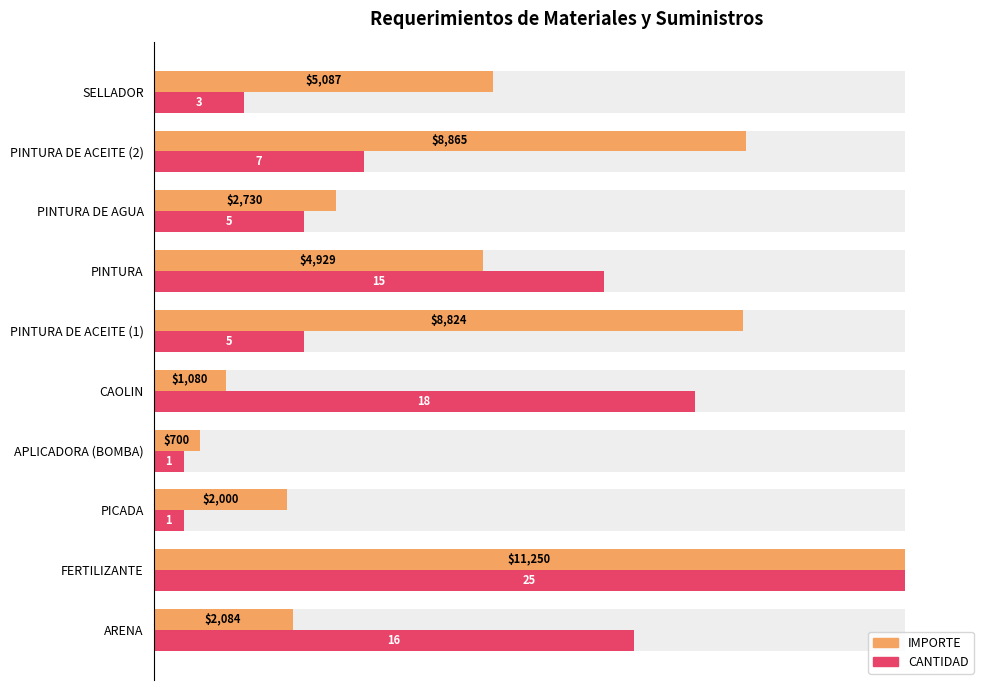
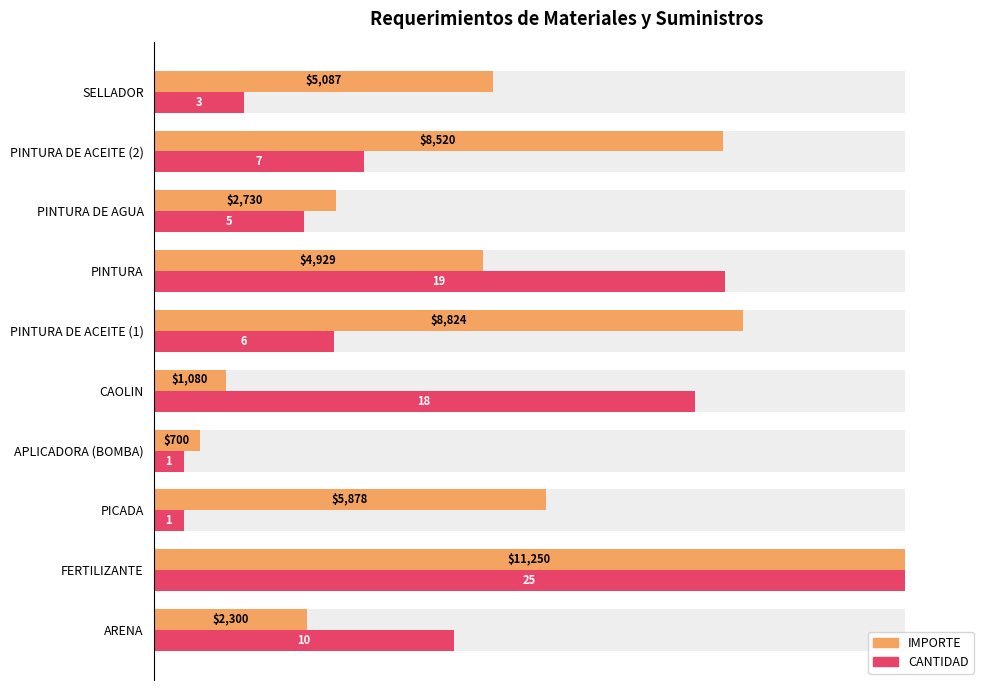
  {
    "IMPORTE": {
-     "PINTURA DE ACEITE (2)": "$8,865",
-     "PICADA": "$2,000",
-     "ARENA": "$2,084"
+     "PINTURA DE ACEITE (2)": "$8,520",
+     "PICADA": "$5,878",
+     "ARENA": "$2,300"
    },
    "CANTIDAD": {
-     "PINTURA": "15",
-     "PINTURA DE ACEITE (1)": "5",
-     "ARENA": "16"
+     "PINTURA": "19",
+     "PINTURA DE ACEITE (1)": "6",
+     "ARENA": "10"
    }
  }
